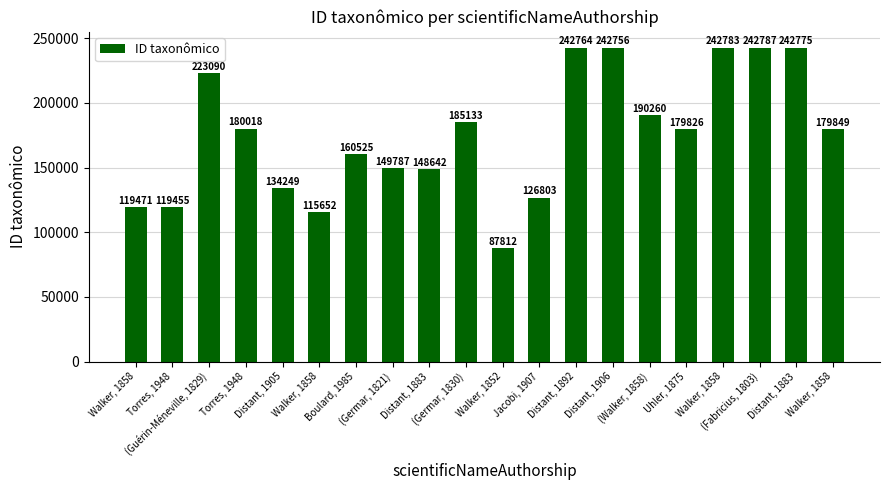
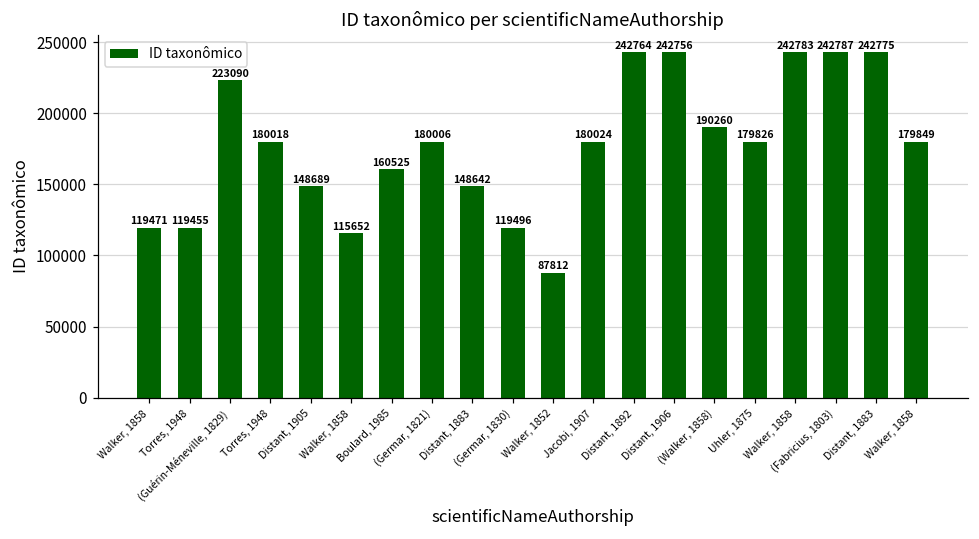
  {
    "(Guérin-Méneville, 1829)": 223090,
-   "Distant, 1905": 134249,
+   "Distant, 1905": 148689,
    "Boulard, 1985": 160525,
-   "(Germar, 1821)": 149787,
-   "(Germar, 1830)": 185133,
+   "(Germar, 1821)": 180006,
+   "(Germar, 1830)": 119496,
    "Walker, 1852": 87812,
-   "Jacobi, 1907": 126803,
+   "Jacobi, 1907": 180024,
    "Distant, 1892": 242764,
    "Distant, 1906": 242756,
    "(Walker, 1858)": 190260,
    "Uhler, 1875": 179826,
    "(Fabricius, 1803)": 242787
  }
